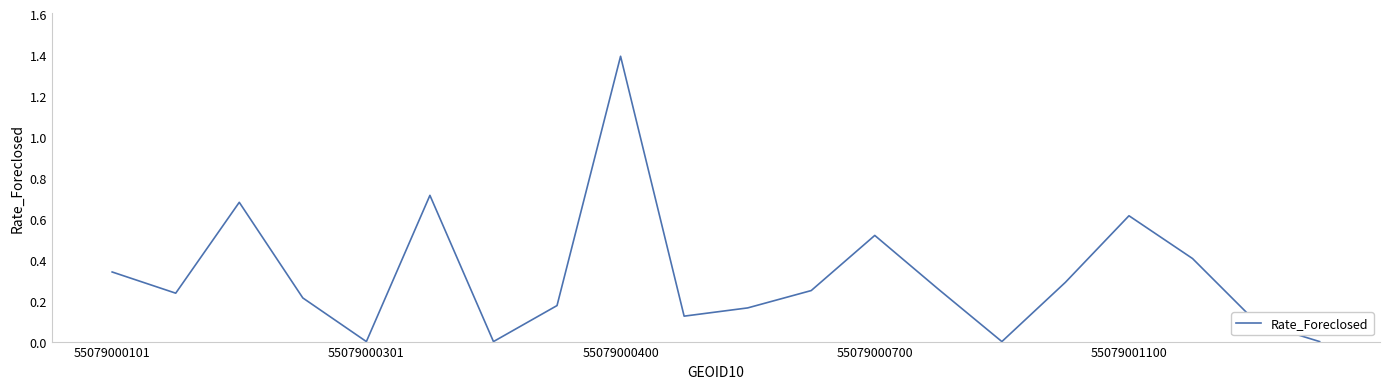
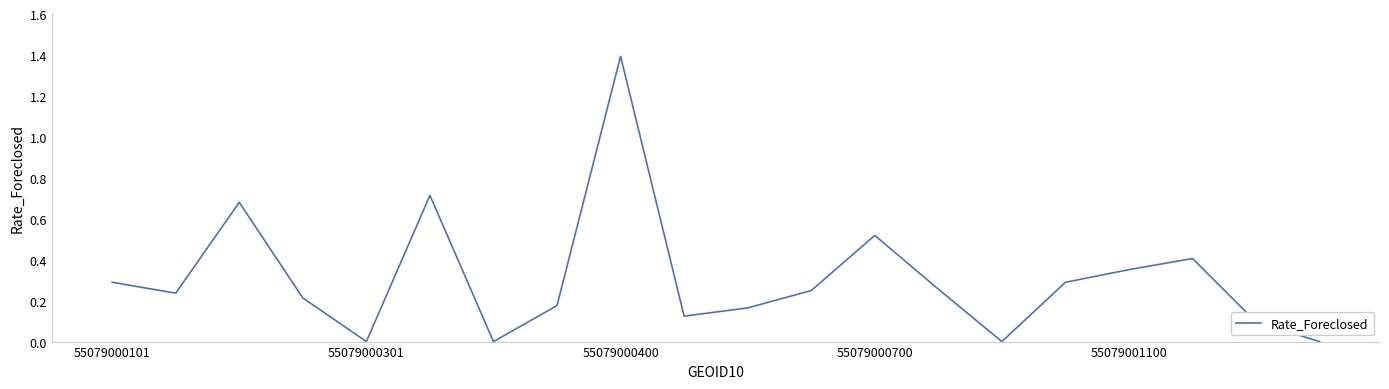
  {
-   "55079000101": 0.34,
+   "55079000101": 0.29,
    "55079000301": 0.00,
    "55079000400": 1.39,
    "55079000700": 0.52,
-   "55079001100": 0.61
+   "55079001100": 0.35
  }
